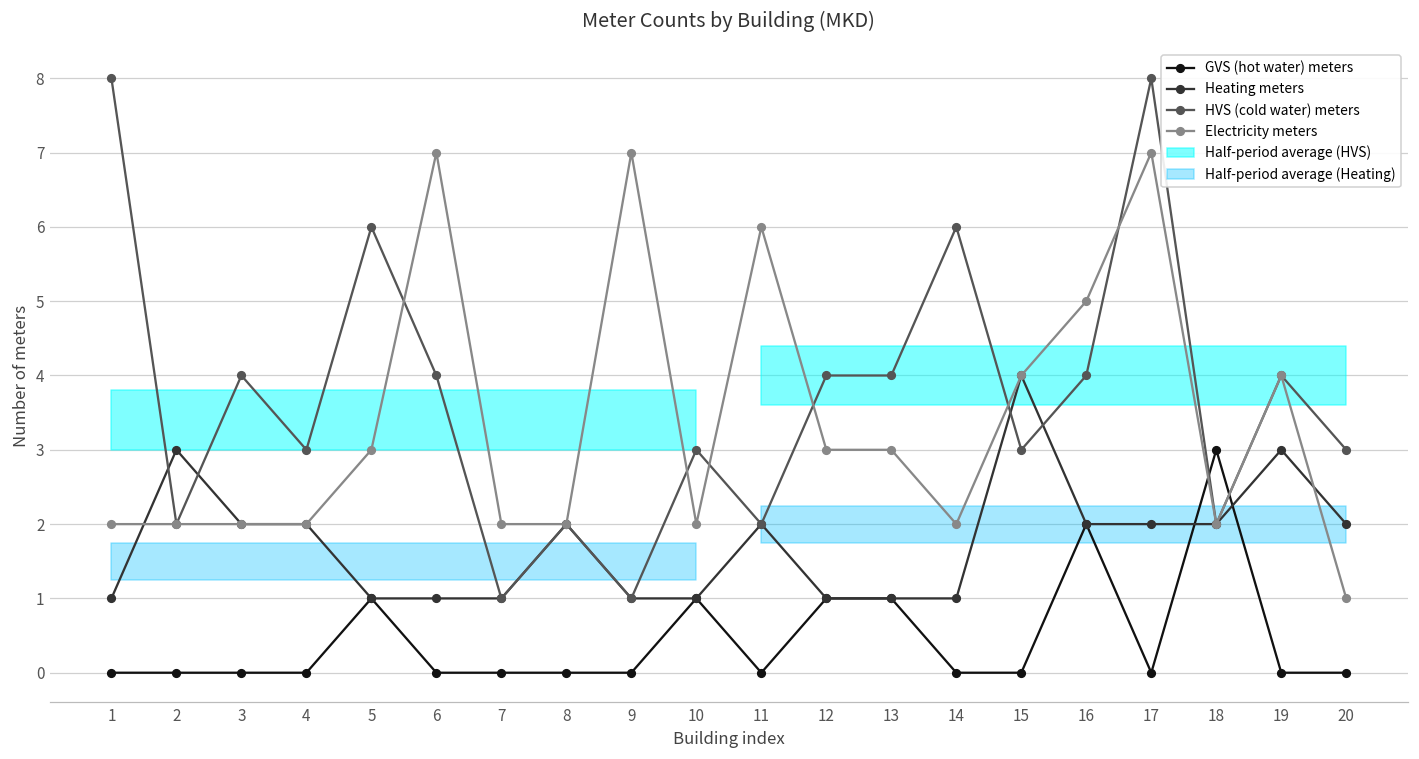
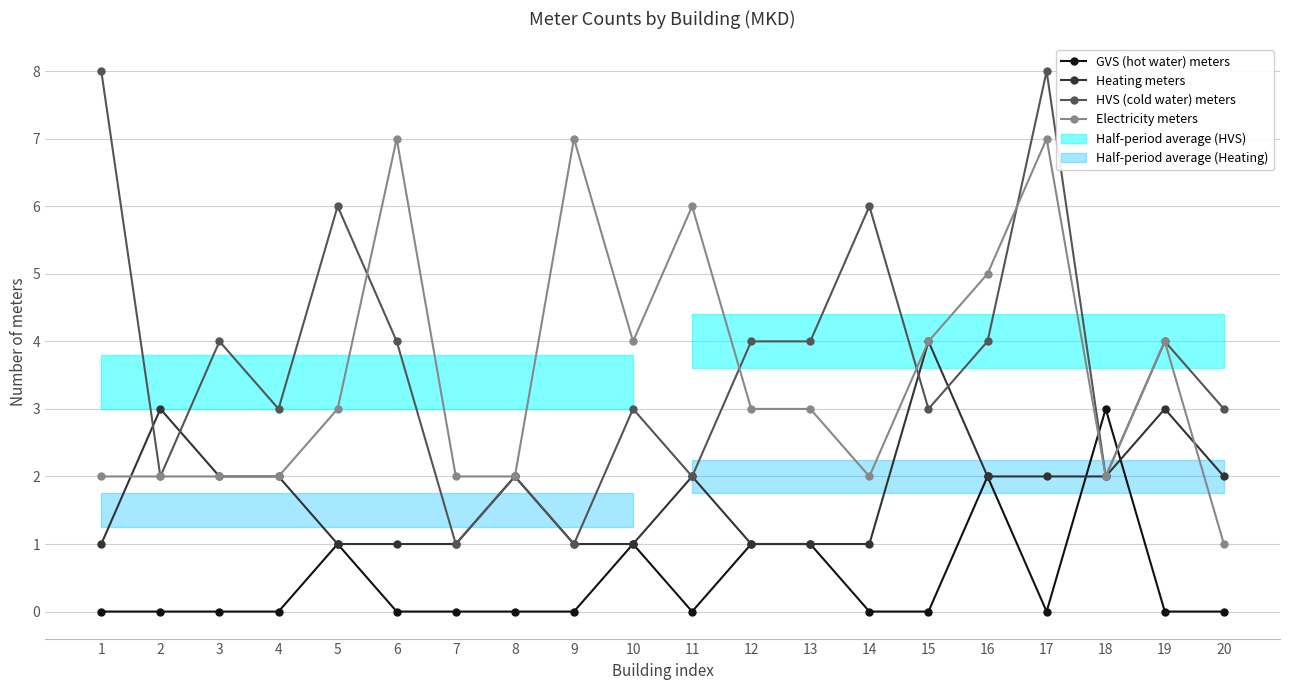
  {
    "Electricity meters": {
      "1": 2,
      "5": 3,
      "6": 7,
      "7": 2,
      "9": 7,
-     "10": 2,
+     "10": 4,
      "11": 6,
      "12": 3,
      "13": 3,
      "14": 2,
      "16": 5,
      "17": 7,
      "20": 1
    }
  }
